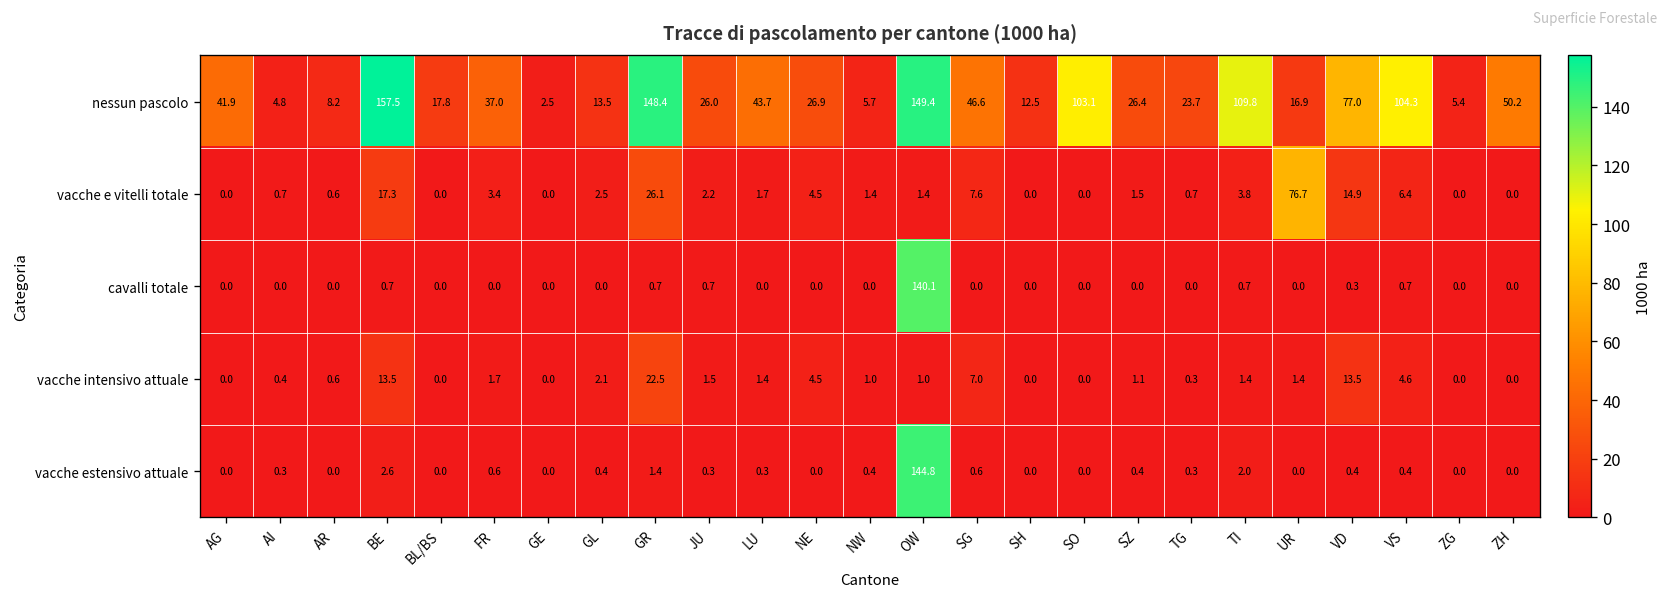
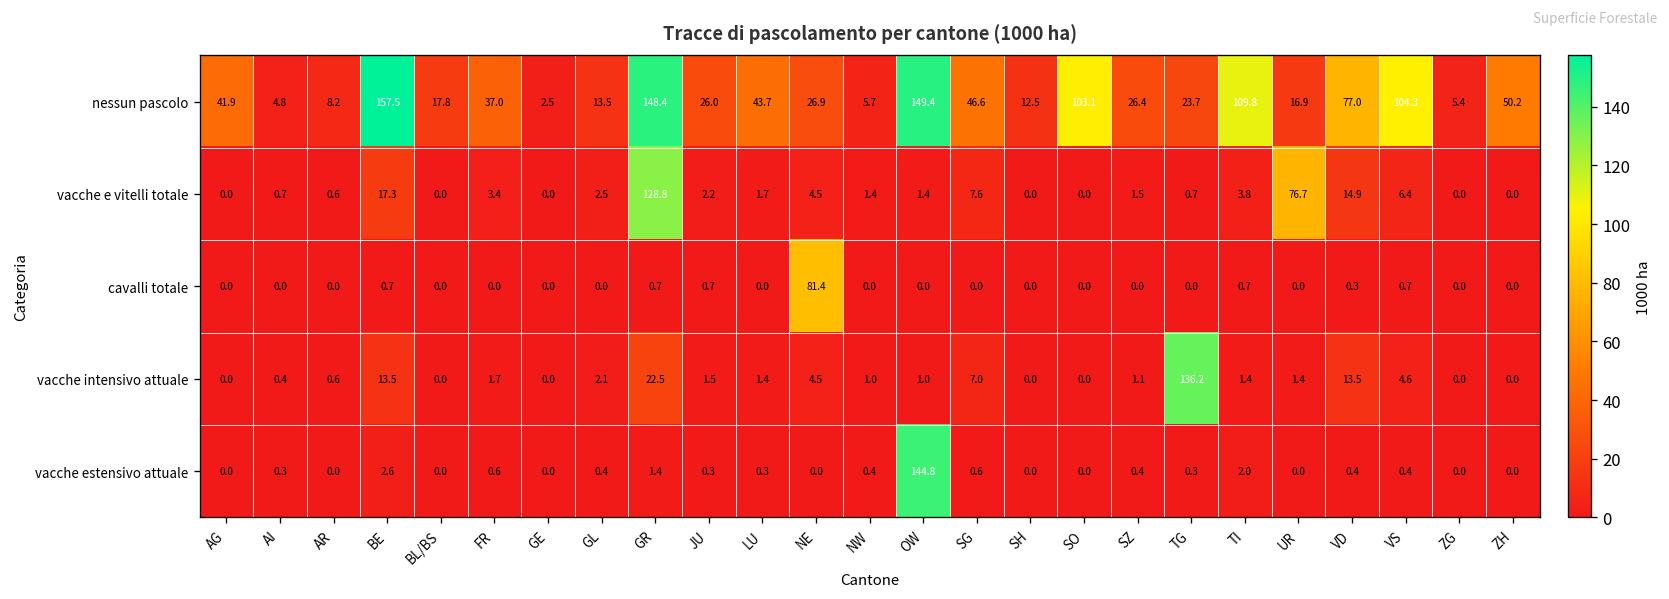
  {
    "nessun pascolo": {
      "AG": 41.9,
      "AI": 4.8,
      "AR": 8.2,
      "BE": 157.5,
      "BL/BS": 17.8,
      "FR": 37.0,
      "GE": 2.5,
      "GL": 13.5,
      "GR": 148.4,
      "JU": 26.0,
      "LU": 43.7,
      "NE": 26.9,
      "NW": 5.7,
      "OW": 149.4,
      "SG": 46.6,
      "SH": 12.5,
      "SO": 103.1,
      "SZ": 26.4,
      "TG": 23.7,
      "TI": 109.8,
      "UR": 16.9,
      "VD": 77.0,
      "VS": 104.3,
      "ZG": 5.4,
      "ZH": 50.2
    },
    "vacche e vitelli totale": {
      "AG": 0.0,
      "AI": 0.7,
      "AR": 0.6,
      "BE": 17.3,
      "BL/BS": 0.0,
      "FR": 3.4,
      "GE": 0.0,
      "GL": 2.5,
-     "GR": 26.1,
+     "GR": 128.8,
      "JU": 2.2,
      "LU": 1.7,
      "NE": 4.5,
      "NW": 1.4,
      "OW": 1.4,
      "SG": 7.6,
      "SH": 0.0,
      "SO": 0.0,
      "SZ": 1.5,
      "TG": 0.7,
      "TI": 3.8,
      "UR": 76.7,
      "VD": 14.9,
      "VS": 6.4,
      "ZG": 0.0,
      "ZH": 0.0
    },
    "cavalli totale": {
      "AG": 0.0,
      "AI": 0.0,
      "AR": 0.0,
      "BE": 0.7,
      "BL/BS": 0.0,
      "FR": 0.0,
      "GE": 0.0,
      "GL": 0.0,
      "GR": 0.7,
      "JU": 0.7,
      "LU": 0.0,
-     "NE": 0.0,
+     "NE": 81.4,
      "NW": 0.0,
-     "OW": 140.1,
+     "OW": 0.0,
      "SG": 0.0,
      "SH": 0.0,
      "SO": 0.0,
      "SZ": 0.0,
      "TG": 0.0,
      "TI": 0.7,
      "UR": 0.0,
      "VD": 0.3,
      "VS": 0.7,
      "ZG": 0.0,
      "ZH": 0.0
    },
    "vacche intensivo attuale": {
      "AG": 0.0,
      "AI": 0.4,
      "AR": 0.6,
      "BE": 13.5,
      "BL/BS": 0.0,
      "FR": 1.7,
      "GE": 0.0,
      "GL": 2.1,
      "GR": 22.5,
      "JU": 1.5,
      "LU": 1.4,
      "NE": 4.5,
      "NW": 1.0,
      "OW": 1.0,
      "SG": 7.0,
      "SH": 0.0,
      "SO": 0.0,
      "SZ": 1.1,
-     "TG": 0.3,
+     "TG": 136.2,
      "TI": 1.4,
      "UR": 1.4,
      "VD": 13.5,
      "VS": 4.6,
      "ZG": 0.0,
      "ZH": 0.0
    },
    "vacche estensivo attuale": {
      "AG": 0.0,
      "AI": 0.3,
      "AR": 0.0,
      "BE": 2.6,
      "BL/BS": 0.0,
      "FR": 0.6,
      "GE": 0.0,
      "GL": 0.4,
      "GR": 1.4,
      "JU": 0.3,
      "LU": 0.3,
      "NE": 0.0,
      "NW": 0.4,
      "OW": 144.8,
      "SG": 0.6,
      "SH": 0.0,
      "SO": 0.0,
      "SZ": 0.4,
      "TG": 0.3,
      "TI": 2.0,
      "UR": 0.0,
      "VD": 0.4,
      "VS": 0.4,
      "ZG": 0.0,
      "ZH": 0.0
    }
  }
